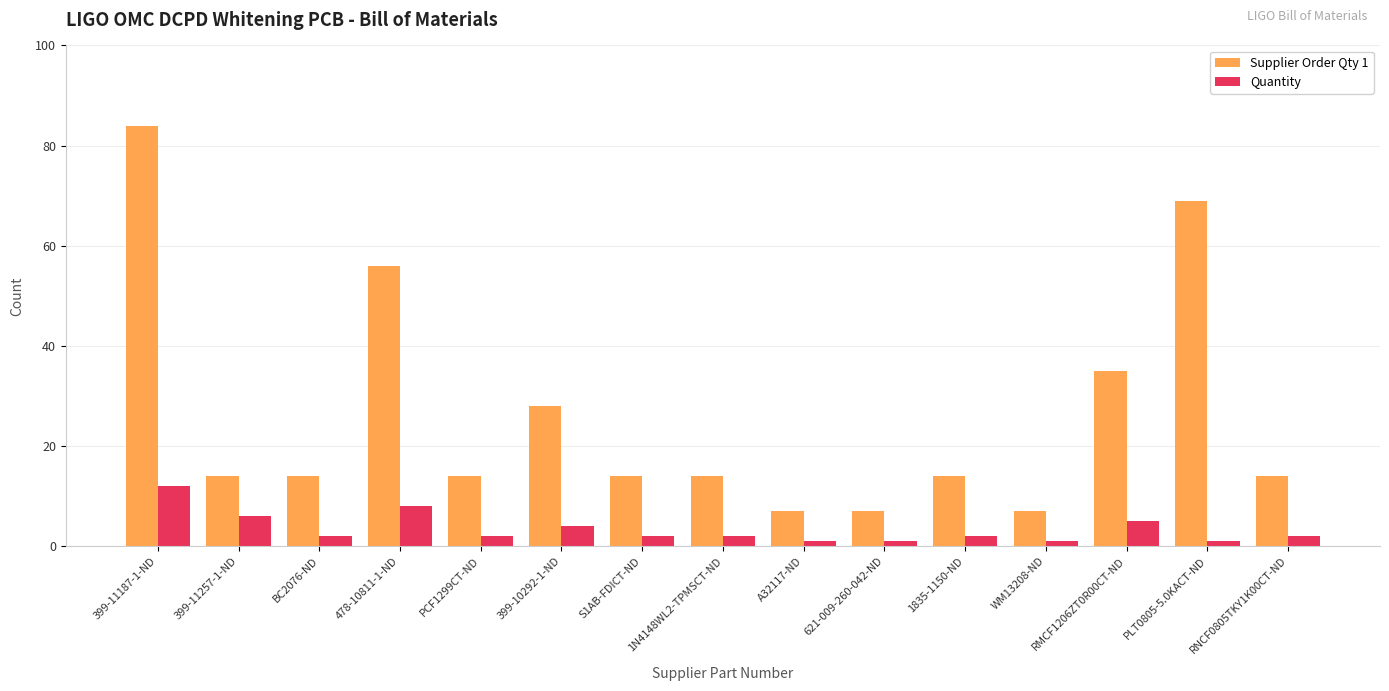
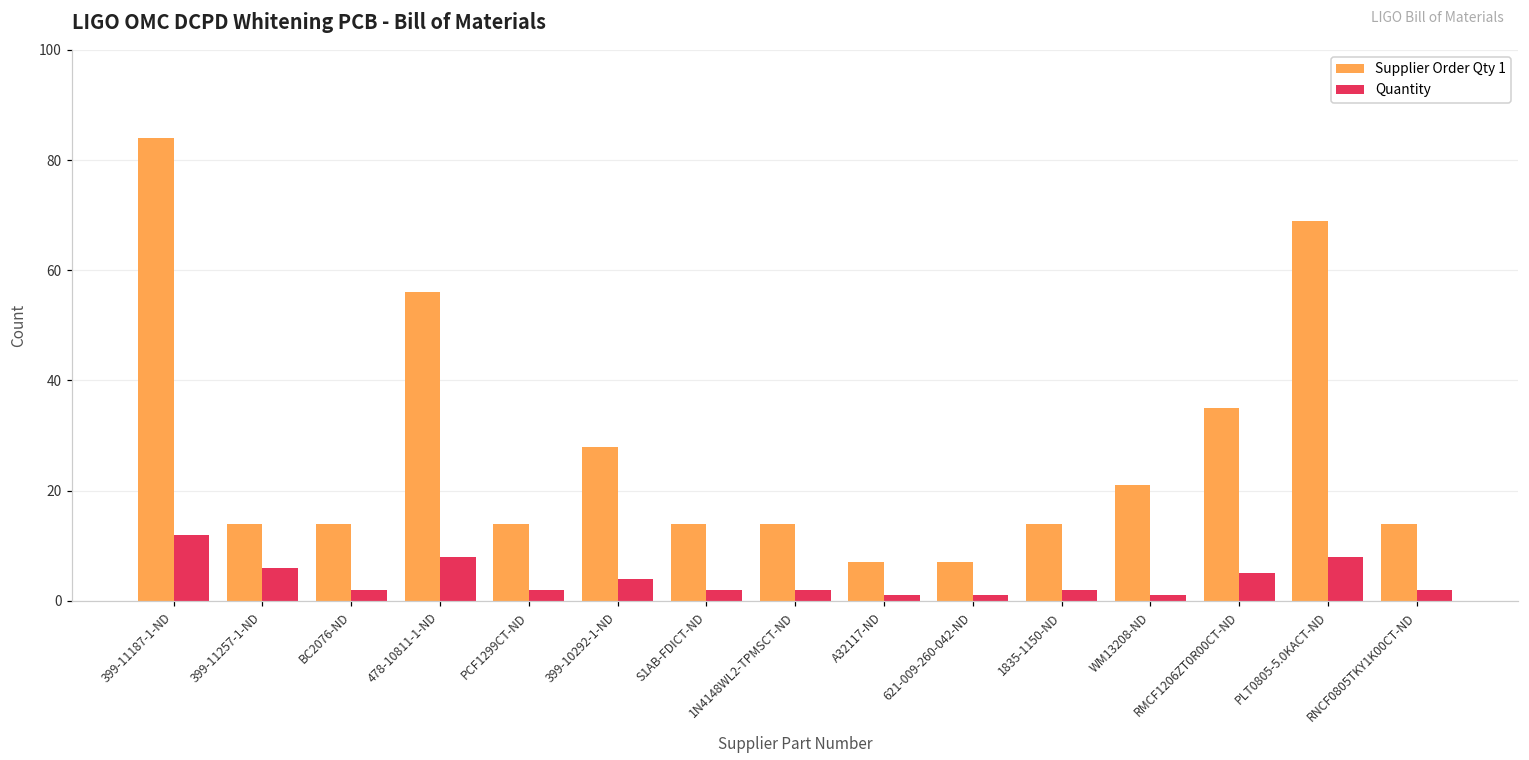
  {
    "Supplier Order Qty 1": {
      "399-11187-1-ND": 84,
      "399-11257-1-ND": 14,
      "BC2076-ND": 14,
      "478-10811-1-ND": 56,
      "PCF1299CT-ND": 14,
      "399-10292-1-ND": 28,
      "S1AB-FDICT-ND": 14,
      "1N4148WL2-TPMSCT-ND": 14,
      "A32117-ND": 7,
      "621-009-260-042-ND": 7,
      "1835-1150-ND": 14,
-     "WM13208-ND": 7,
+     "WM13208-ND": 21,
      "RMCF1206ZT0R00CT-ND": 35,
      "PLT0805-5.0KACT-ND": 69,
      "RNCF0805TKY1K00CT-ND": 14
    },
    "Quantity": {
      "399-11187-1-ND": 12,
      "399-11257-1-ND": 6,
      "BC2076-ND": 2,
      "478-10811-1-ND": 8,
      "PCF1299CT-ND": 2,
      "399-10292-1-ND": 4,
      "S1AB-FDICT-ND": 2,
      "1N4148WL2-TPMSCT-ND": 2,
      "A32117-ND": 1,
      "621-009-260-042-ND": 1,
      "1835-1150-ND": 2,
      "WM13208-ND": 1,
      "RMCF1206ZT0R00CT-ND": 5,
-     "PLT0805-5.0KACT-ND": 1,
+     "PLT0805-5.0KACT-ND": 8,
      "RNCF0805TKY1K00CT-ND": 2
    }
  }
